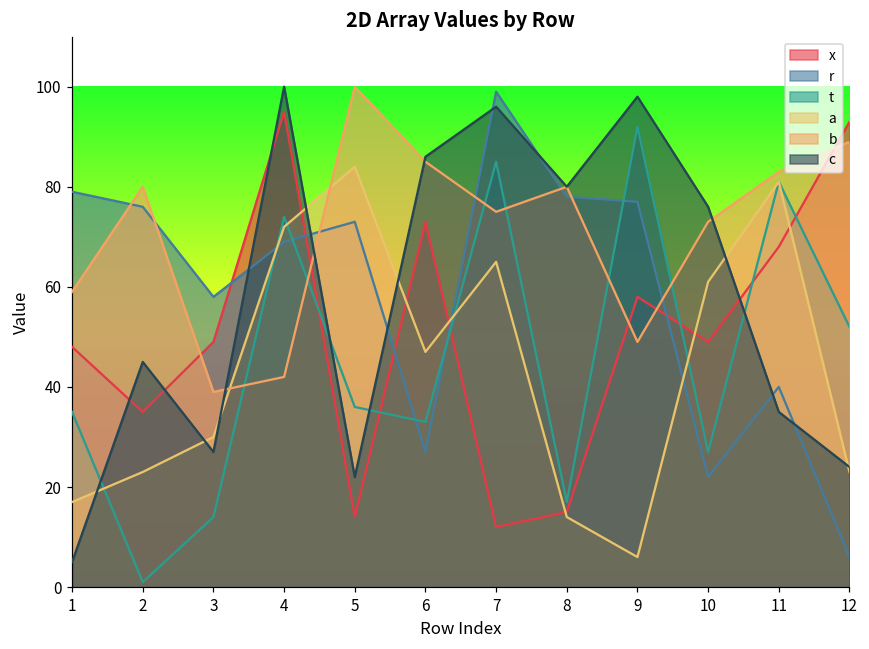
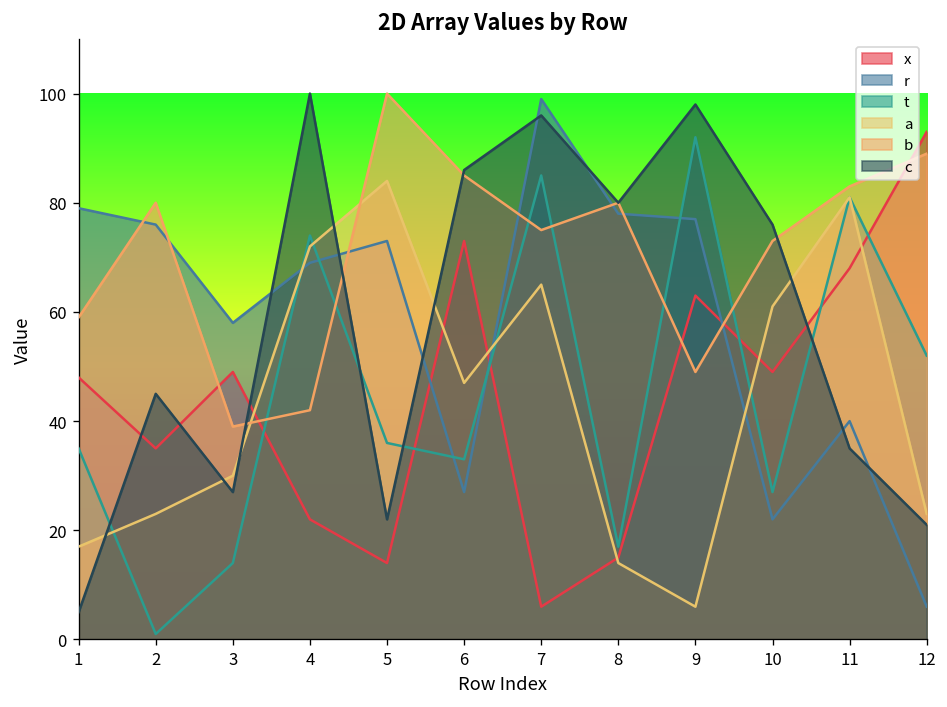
  {
    "x": {
      "1": 48,
      "2": 35,
      "3": 49,
-     "4": 95,
+     "4": 22,
      "5": 14,
      "6": 73,
-     "7": 12,
+     "7": 6,
      "8": 15,
-     "9": 58,
+     "9": 63,
      "10": 49,
      "11": 68,
      "12": 93
    },
    "c": {
      "1": 5,
      "2": 45,
      "3": 27,
      "4": 100,
      "5": 22,
      "6": 86,
      "7": 96,
      "9": 98,
      "10": 76,
      "11": 35,
-     "12": 24
+     "12": 21
    }
  }
